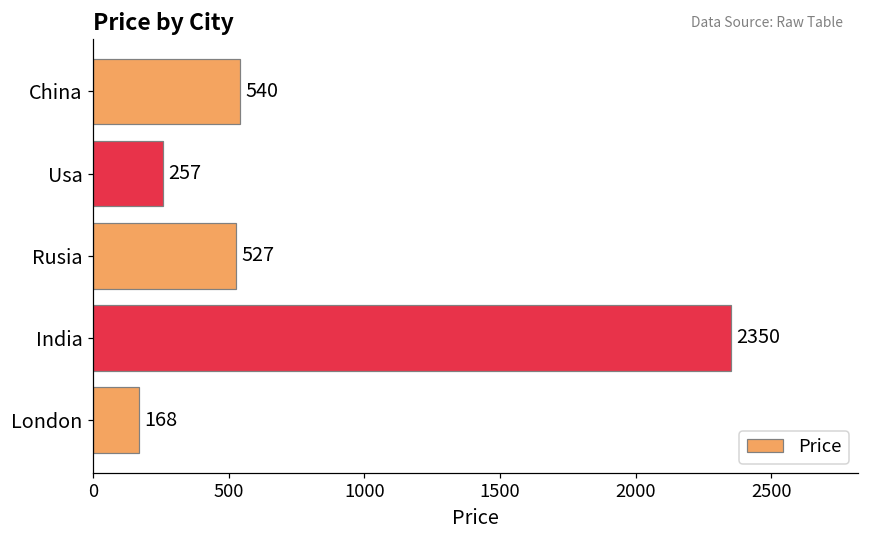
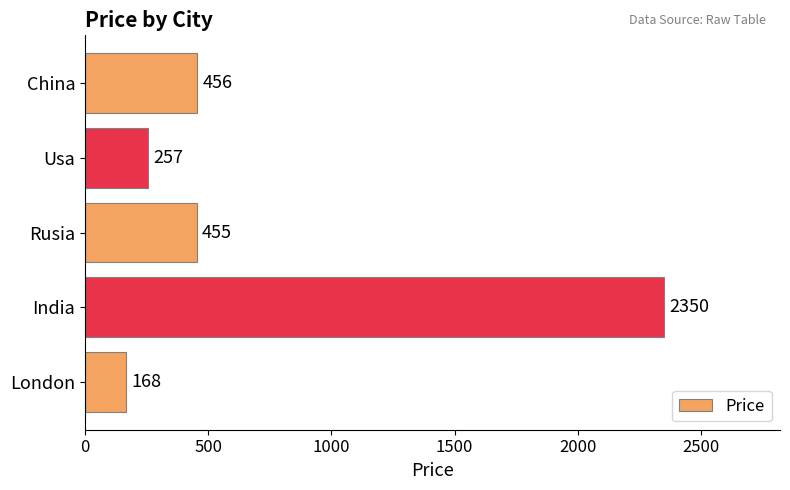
  {
-   "China": 540,
+   "China": 456,
    "Usa": 257,
-   "Rusia": 527,
+   "Rusia": 455,
    "India": 2350,
    "London": 168
  }
